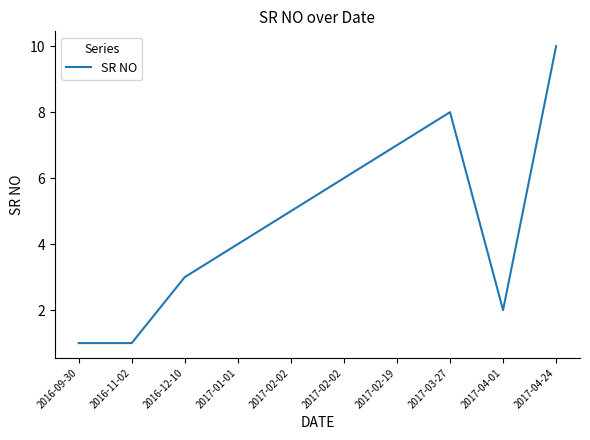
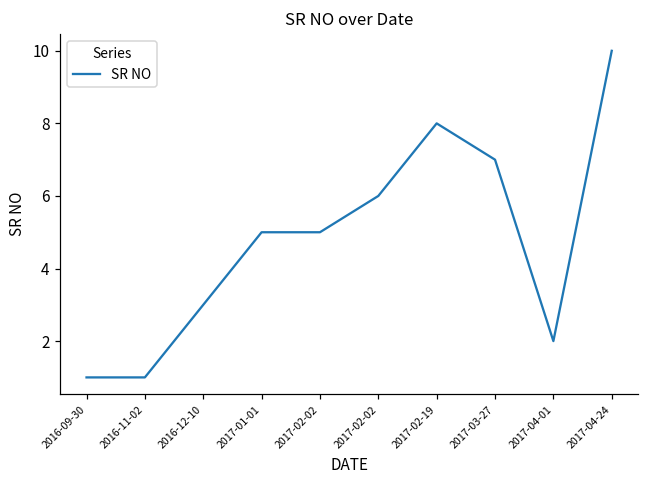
  {
    "2016-09-30": 1,
    "2016-11-02": 1,
    "2016-12-10": 3,
-   "2017-01-01": 4,
-   "2017-02-19": 7,
-   "2017-03-27": 8,
+   "2017-01-01": 5,
+   "2017-02-19": 8,
+   "2017-03-27": 7,
    "2017-04-01": 2,
    "2017-04-24": 10
  }
